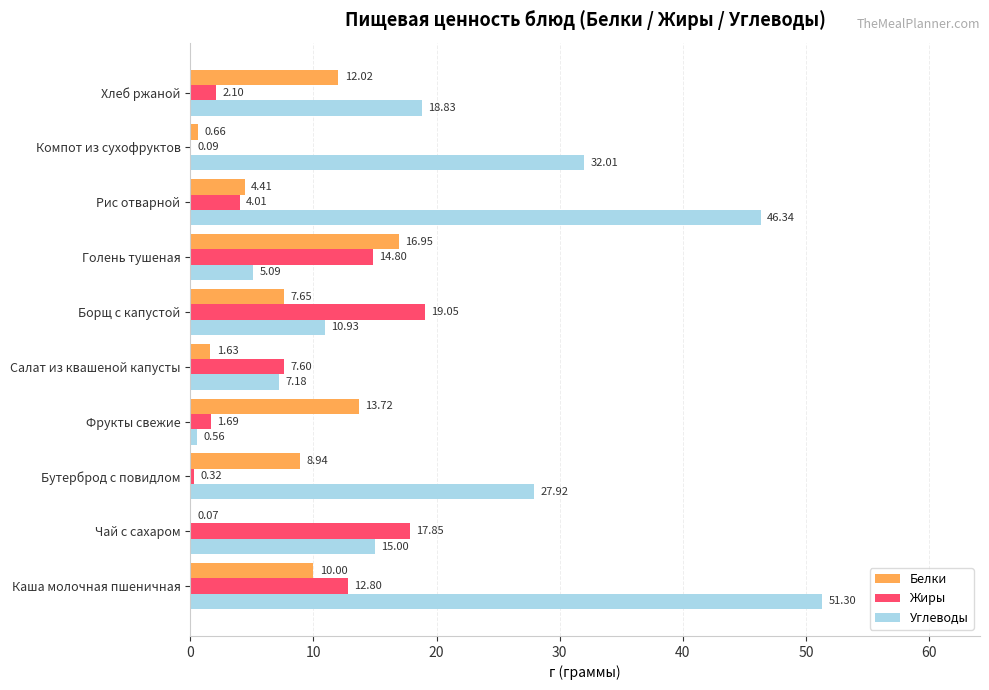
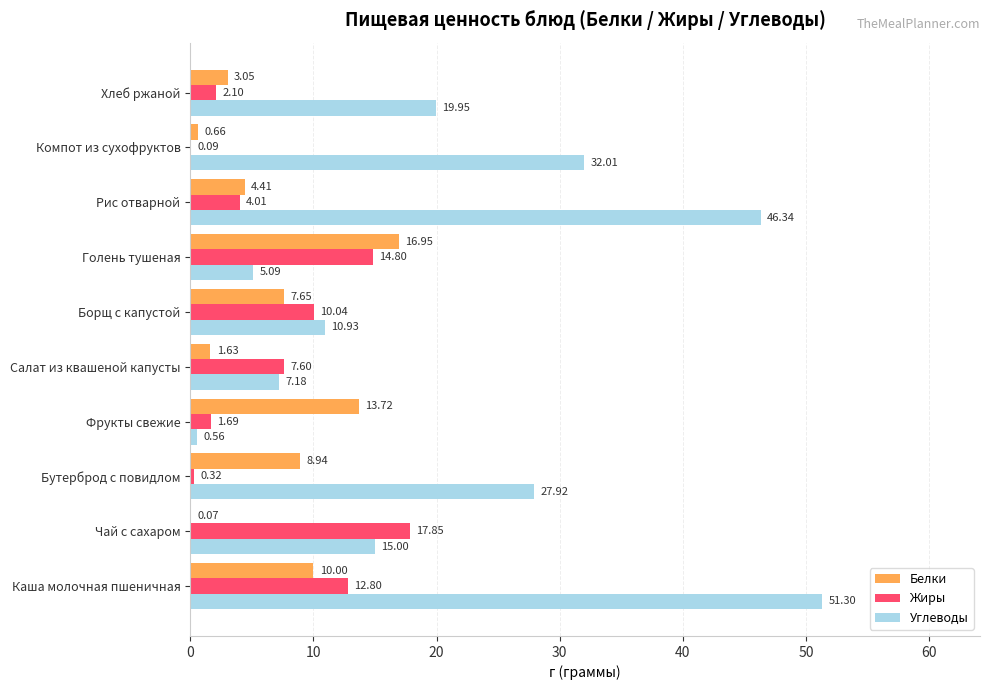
  {
    "Белки": {
-     "Хлеб ржаной": 12.02,
+     "Хлеб ржаной": 3.05,
      "Компот из сухофруктов": 0.66,
      "Рис отварной": 4.41,
      "Голень тушеная": 16.95,
      "Борщ с капустой": 7.65,
      "Салат из квашеной капусты": 1.63,
      "Фрукты свежие": 13.72,
      "Бутерброд с повидлом": 8.94,
      "Чай с сахаром": 0.07,
      "Каша молочная пшеничная": 10.00
    },
    "Жиры": {
      "Хлеб ржаной": 2.10,
      "Компот из сухофруктов": 0.09,
      "Рис отварной": 4.01,
      "Голень тушеная": 14.80,
-     "Борщ с капустой": 19.05,
+     "Борщ с капустой": 10.04,
      "Салат из квашеной капусты": 7.60,
      "Фрукты свежие": 1.69,
      "Бутерброд с повидлом": 0.32,
      "Чай с сахаром": 17.85,
      "Каша молочная пшеничная": 12.80
    },
    "Углеводы": {
-     "Хлеб ржаной": 18.83,
+     "Хлеб ржаной": 19.95,
      "Компот из сухофруктов": 32.01,
      "Рис отварной": 46.34,
      "Голень тушеная": 5.09,
      "Борщ с капустой": 10.93,
      "Салат из квашеной капусты": 7.18,
      "Фрукты свежие": 0.56,
      "Бутерброд с повидлом": 27.92,
      "Чай с сахаром": 15.00,
      "Каша молочная пшеничная": 51.30
    }
  }
